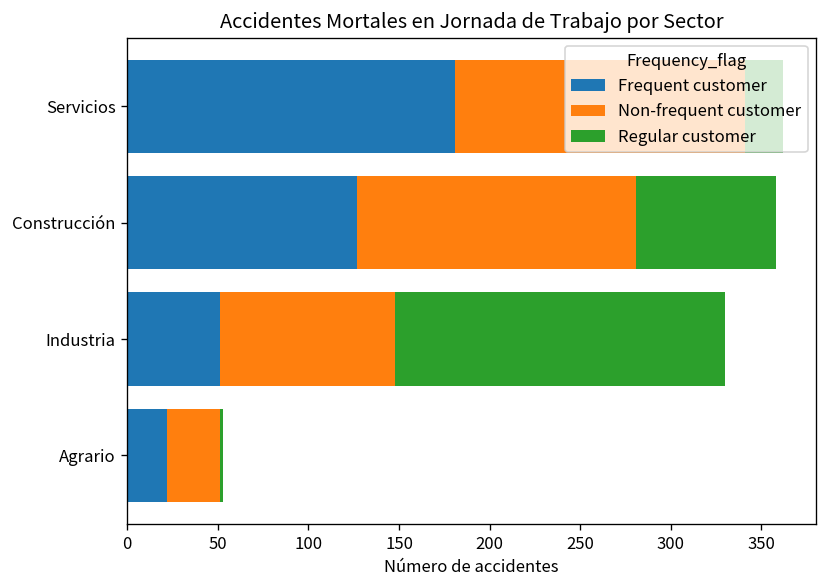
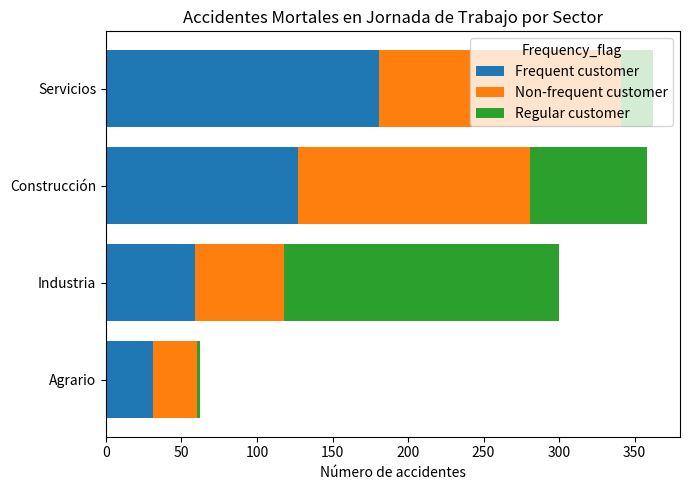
  {
    "Frequent customer": {
      "Servicios": 181,
      "Construcción": 127,
-     "Industria": 51,
-     "Agrario": 22
+     "Industria": 59,
+     "Agrario": 31
    },
    "Non-frequent customer": {
      "Construcción": 154,
-     "Industria": 97,
+     "Industria": 59,
      "Agrario": 29
    },
    "Regular customer": {
      "Construcción": 77,
      "Industria": 182,
      "Agrario": 2
    }
  }
